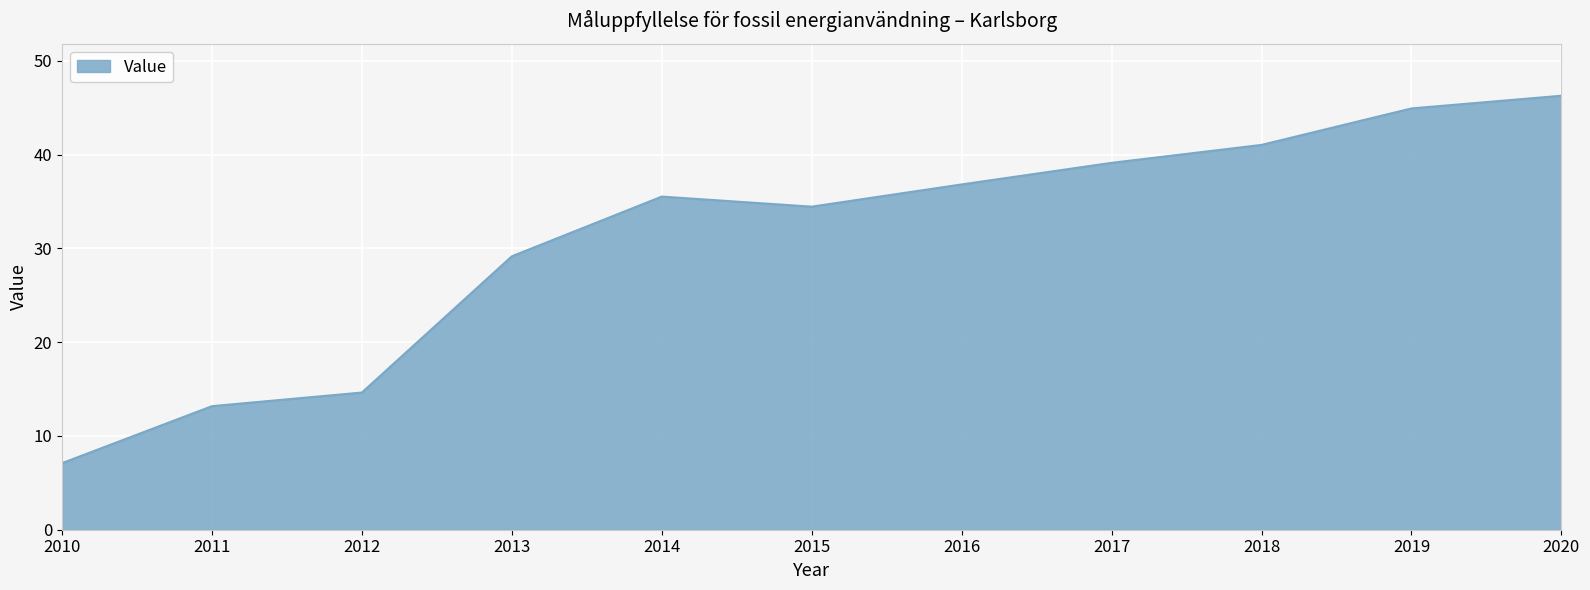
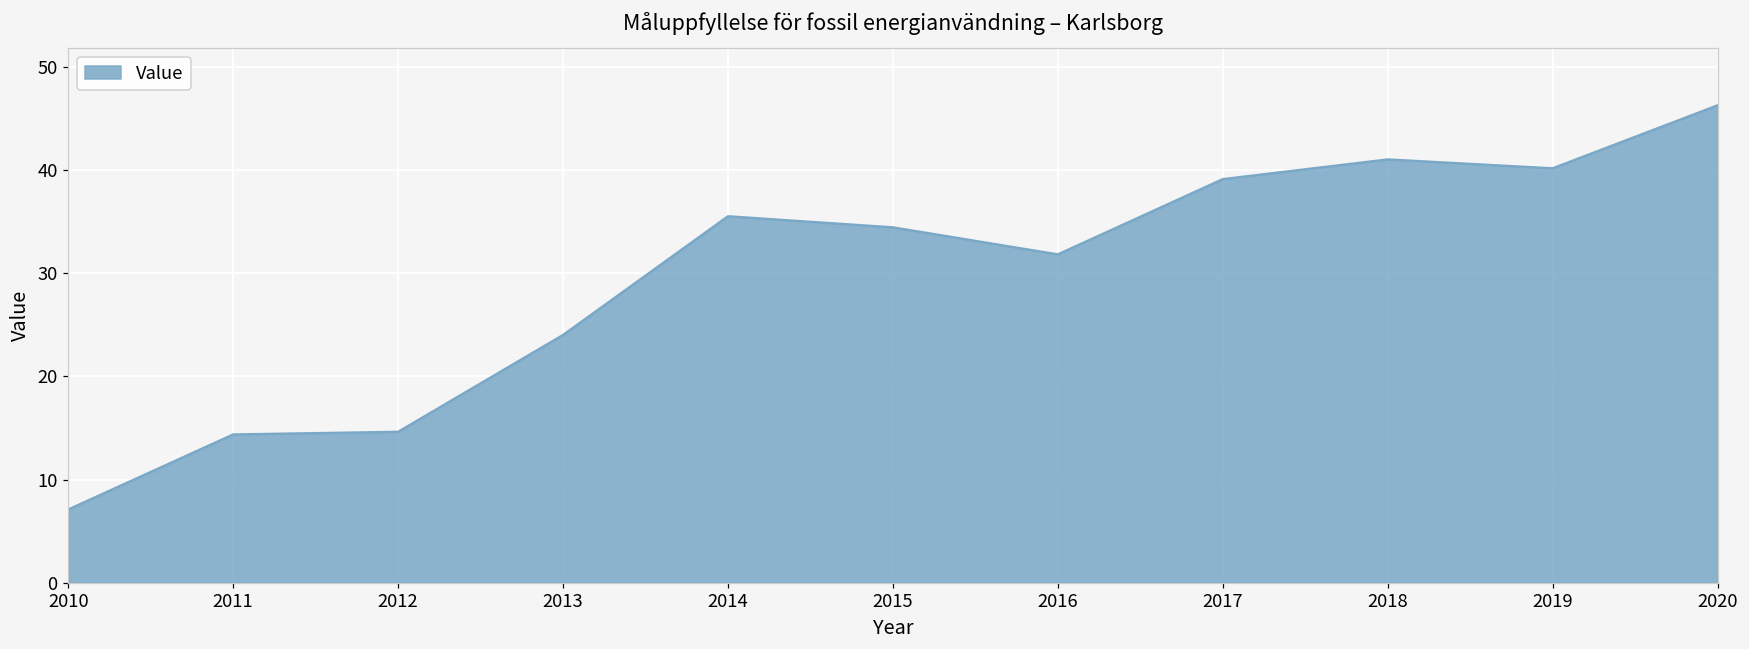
  {
    "2010": 7,
-   "2011": 13,
+   "2011": 14,
    "2012": 15,
-   "2013": 29,
+   "2013": 24,
    "2014": 36,
    "2015": 34,
-   "2016": 37,
+   "2016": 32,
    "2017": 39,
    "2018": 41,
-   "2019": 45,
+   "2019": 40,
    "2020": 46
  }
